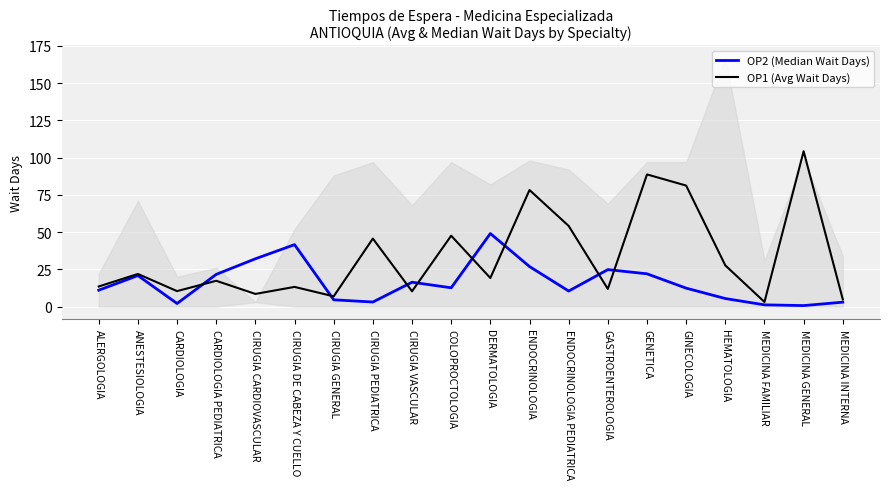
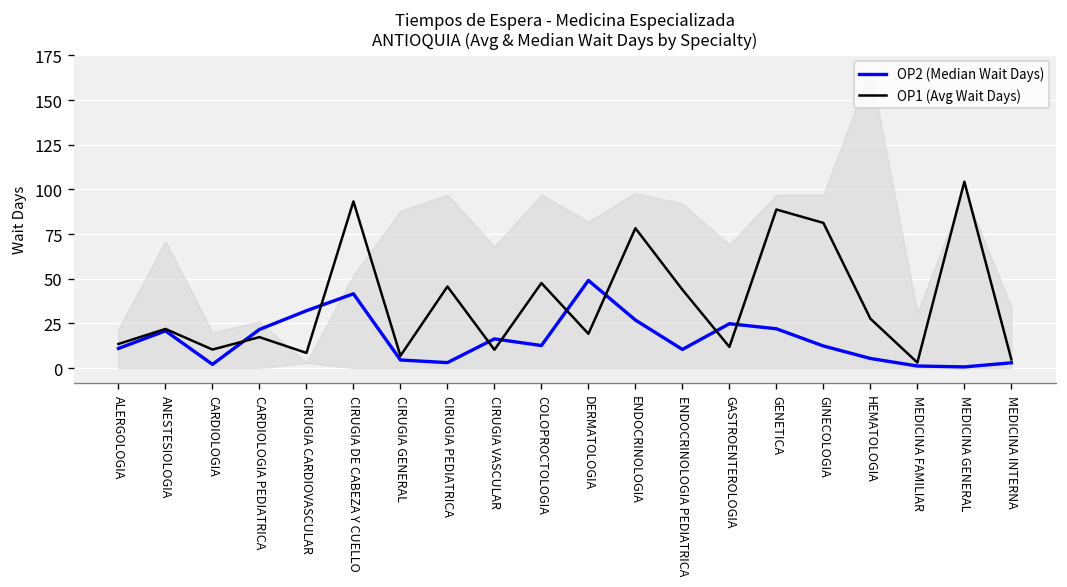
  {
    "OP2 (Median Wait Days)": {
      "ALERGOLOGIA": 11,
      "CARDIOLOGIA": 2,
      "CARDIOLOGIA PEDIATRICA": 22,
      "CIRUGIA CARDIOVASCULAR": 32,
      "CIRUGIA DE CABEZA Y CUELLO": 42,
      "CIRUGIA GENERAL": 5,
      "CIRUGIA PEDIATRICA": 3,
      "CIRUGIA VASCULAR": 16,
      "COLOPROCTOLOGIA": 13,
      "DERMATOLOGIA": 49,
      "ENDOCRINOLOGIA": 27,
      "ENDOCRINOLOGIA PEDIATRICA": 10,
      "GASTROENTEROLOGIA": 25,
      "GENETICA": 22,
      "GINECOLOGIA": 12,
      "HEMATOLOGIA": 5,
      "MEDICINA FAMILIAR": 1,
      "MEDICINA GENERAL": 1,
      "MEDICINA INTERNA": 3
    },
    "OP1 (Avg Wait Days)": {
      "ALERGOLOGIA": 14,
      "CARDIOLOGIA": 10,
      "CARDIOLOGIA PEDIATRICA": 17,
      "CIRUGIA CARDIOVASCULAR": 9,
-     "CIRUGIA DE CABEZA Y CUELLO": 13,
+     "CIRUGIA DE CABEZA Y CUELLO": 93,
      "CIRUGIA GENERAL": 7,
      "CIRUGIA PEDIATRICA": 46,
      "CIRUGIA VASCULAR": 10,
      "COLOPROCTOLOGIA": 48,
      "DERMATOLOGIA": 19,
      "ENDOCRINOLOGIA": 78,
-     "ENDOCRINOLOGIA PEDIATRICA": 54,
+     "ENDOCRINOLOGIA PEDIATRICA": 44,
      "GASTROENTEROLOGIA": 12,
      "GENETICA": 89,
      "GINECOLOGIA": 81,
      "HEMATOLOGIA": 28,
      "MEDICINA FAMILIAR": 3,
      "MEDICINA GENERAL": 104,
      "MEDICINA INTERNA": 5
    }
  }
